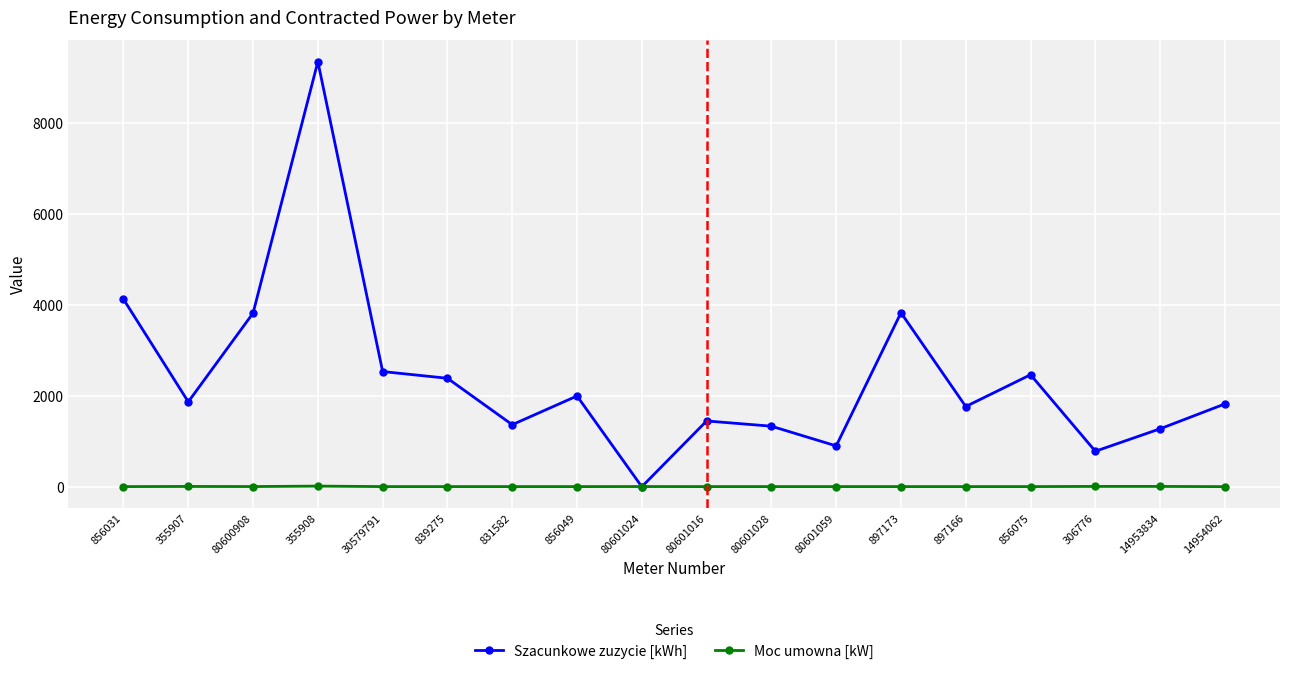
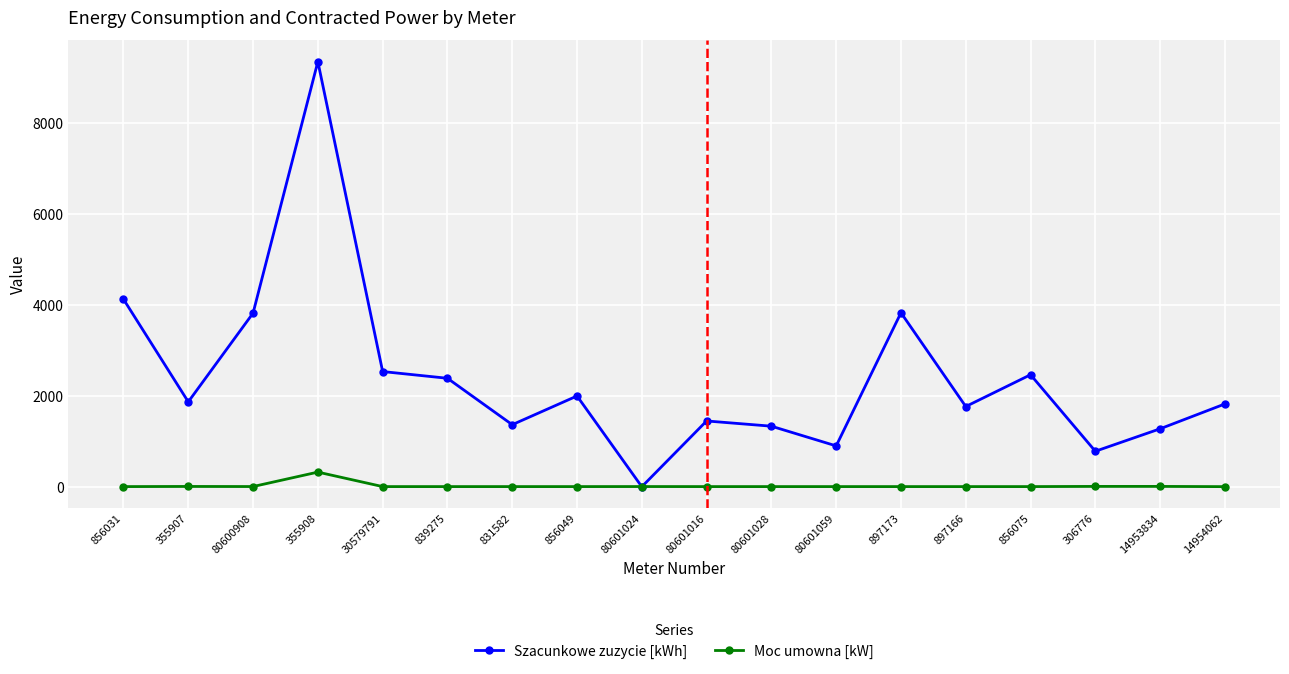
  {
    "Szacunkowe zuzycie [kWh]": {
      "856031": 4100,
      "355907": 1900,
      "80600908": 3800,
      "355908": 9400,
      "30579791": 2500,
      "839275": 2400,
      "831582": 1400,
      "856049": 2000,
      "80601016": 1400,
      "80601028": 1300,
      "80601059": 900,
      "897173": 3800,
      "897166": 1800,
      "856075": 2500,
      "306776": 800,
      "14953834": 1300,
      "14954062": 1800
    },
    "Moc umowna [kW]": {
      "856031": 0,
      "355907": 0,
      "80600908": 0,
-     "355908": 0,
+     "355908": 300,
      "30579791": 0,
      "839275": 0,
      "831582": 0,
      "856049": 0,
      "80601016": 0,
      "80601028": 0,
      "80601059": 0,
      "897173": 0,
      "897166": 0,
      "856075": 0,
      "306776": 0,
      "14953834": 0,
      "14954062": 0
    }
  }
